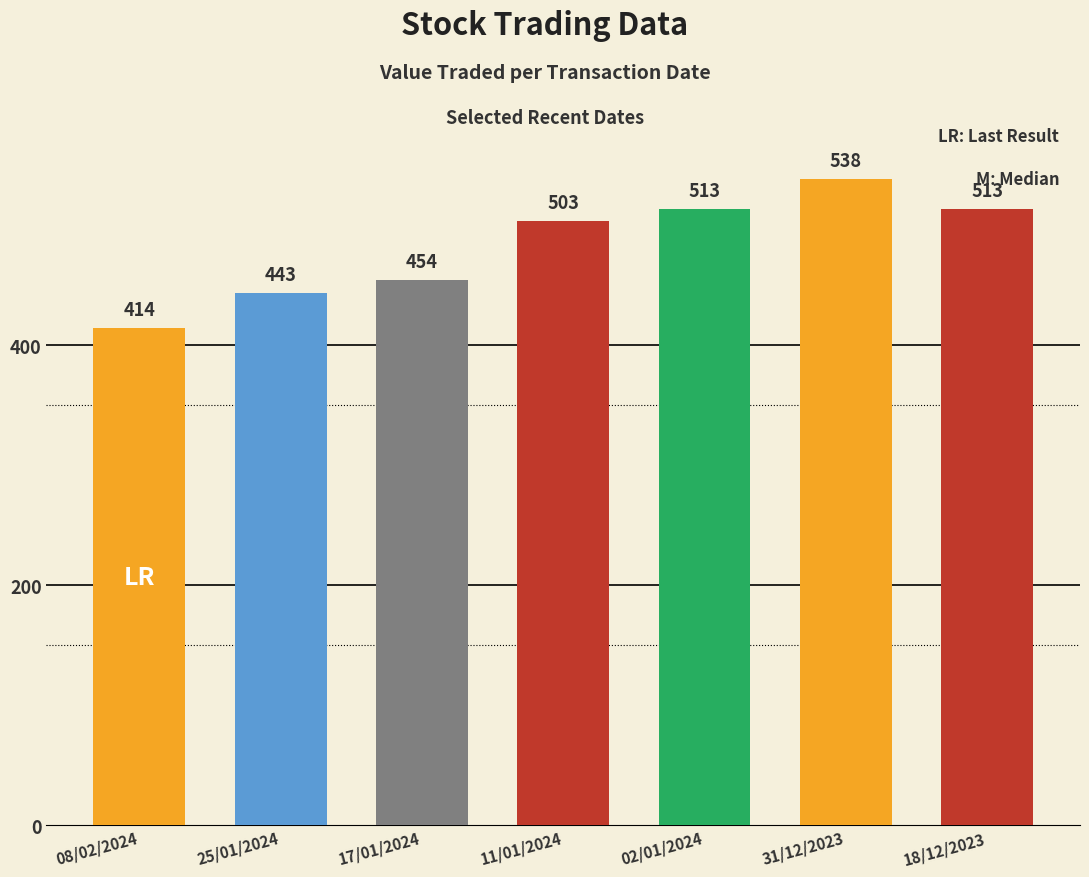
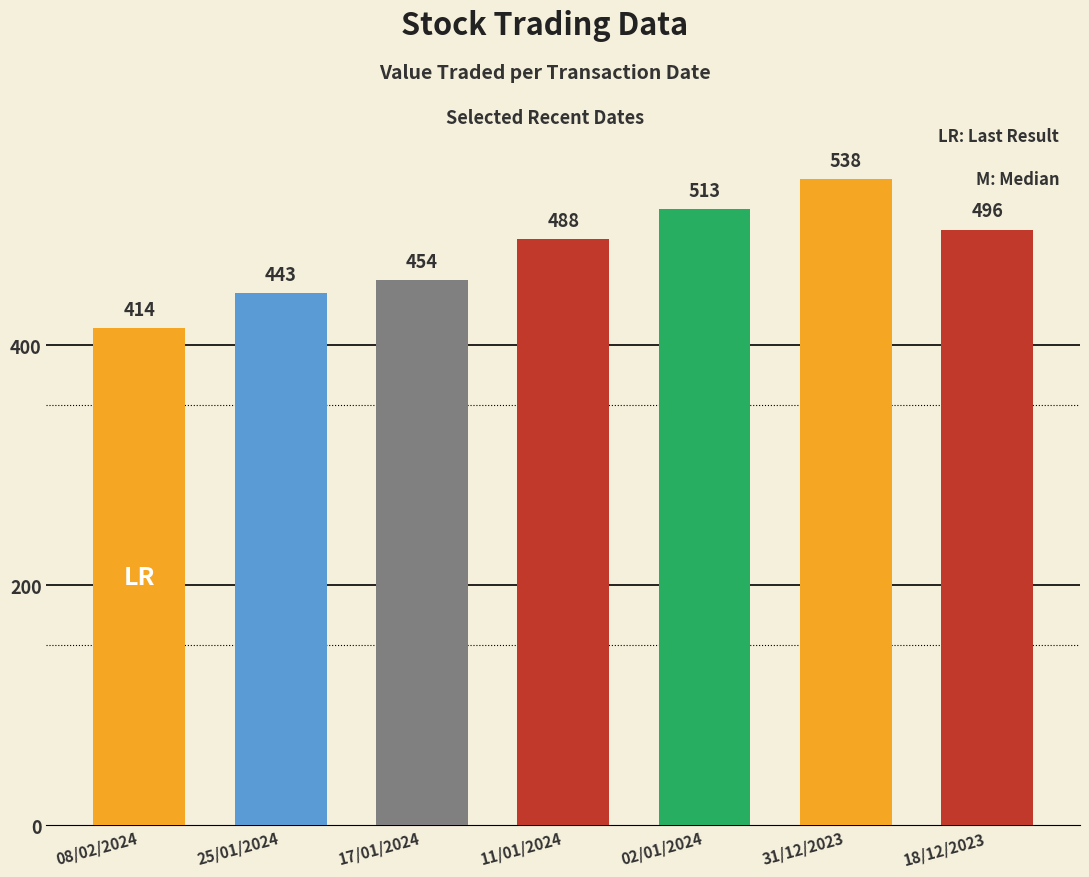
  {
    "08/02/2024": 414,
    "25/01/2024": 443,
    "17/01/2024": 454,
-   "11/01/2024": 503,
+   "11/01/2024": 488,
    "02/01/2024": 513,
    "31/12/2023": 538,
-   "18/12/2023": 513
+   "18/12/2023": 496
  }
